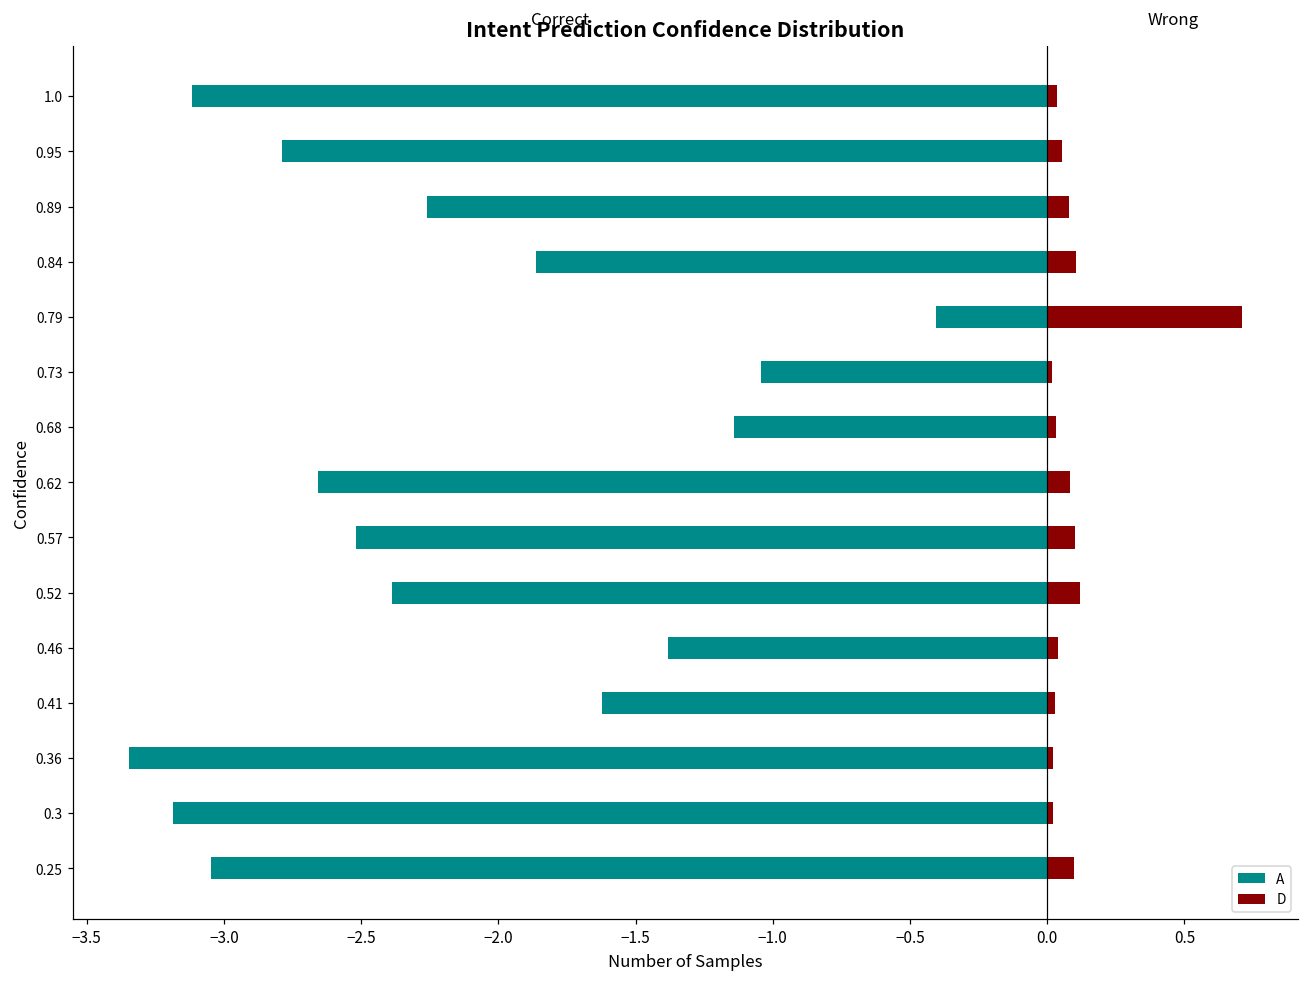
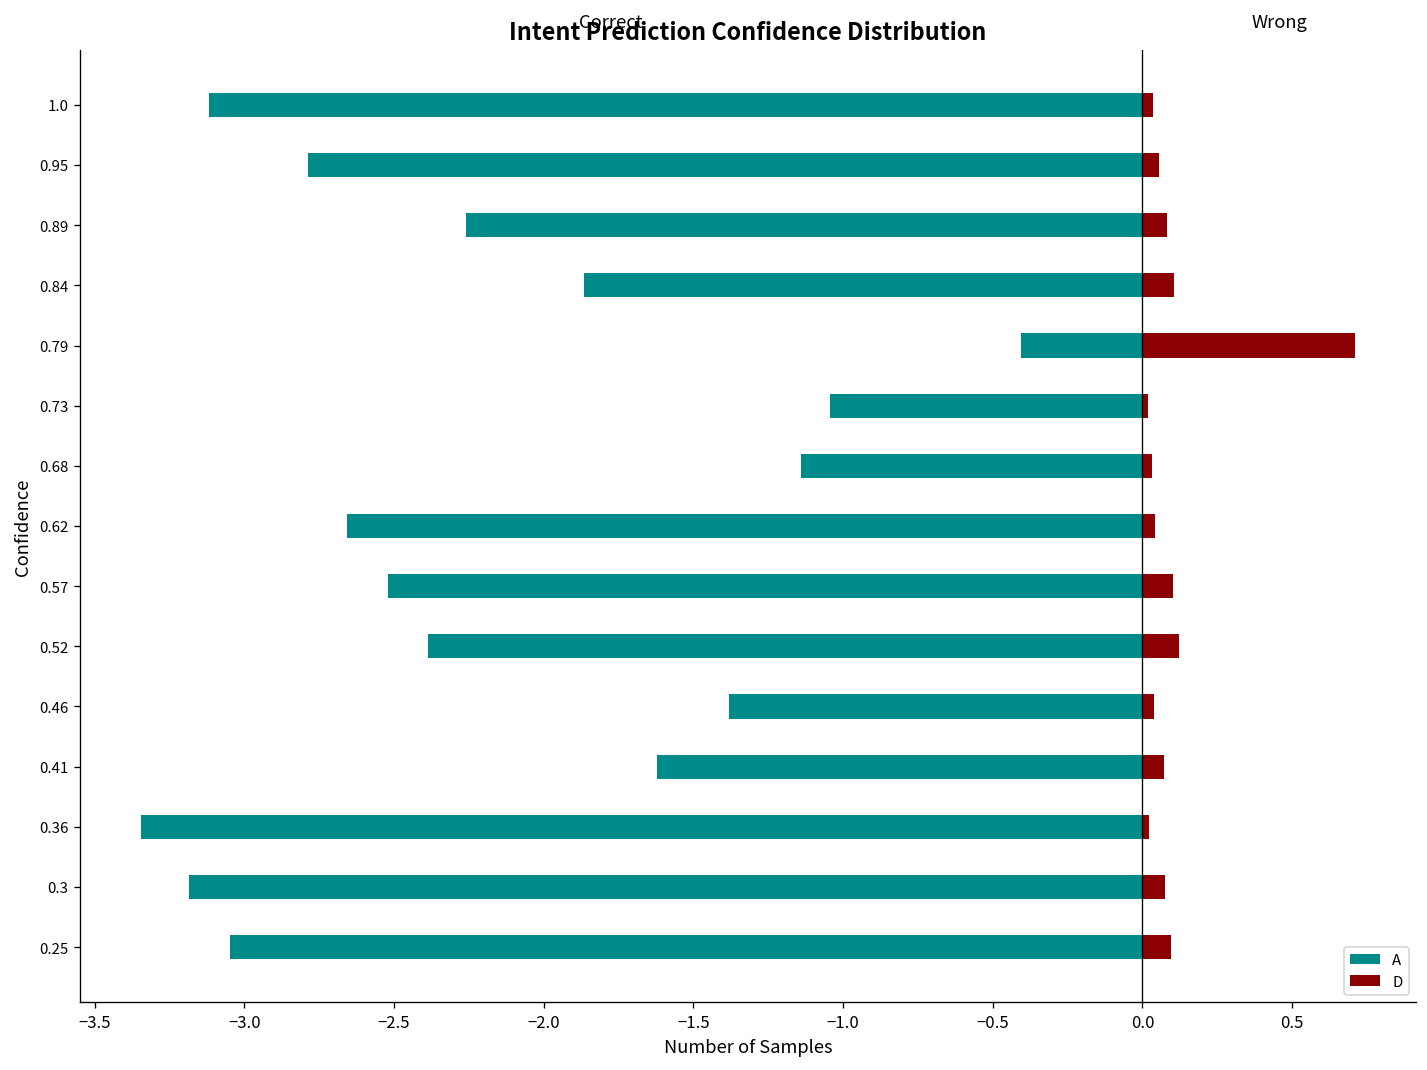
  {
    "A": {
      "1.0": -3.12,
      "0.95": -2.79,
      "0.89": -2.26,
      "0.84": -1.86,
      "0.79": -0.40,
      "0.73": -1.04,
      "0.68": -1.14,
      "0.62": -2.66,
      "0.57": -2.52,
      "0.52": -2.39,
      "0.46": -1.38,
      "0.41": -1.62,
      "0.36": -3.35,
      "0.3": -3.19,
      "0.25": -3.05
    },
    "D": {
      "1.0": 0.03,
      "0.95": 0.05,
      "0.89": 0.08,
      "0.84": 0.10,
      "0.79": 0.71,
      "0.73": 0.02,
      "0.68": 0.03,
-     "0.62": 0.08,
+     "0.62": 0.04,
      "0.57": 0.10,
      "0.52": 0.12,
      "0.46": 0.04,
-     "0.41": 0.03,
+     "0.41": 0.07,
      "0.36": 0.02,
-     "0.3": 0.02,
+     "0.3": 0.08,
      "0.25": 0.10
    }
  }
